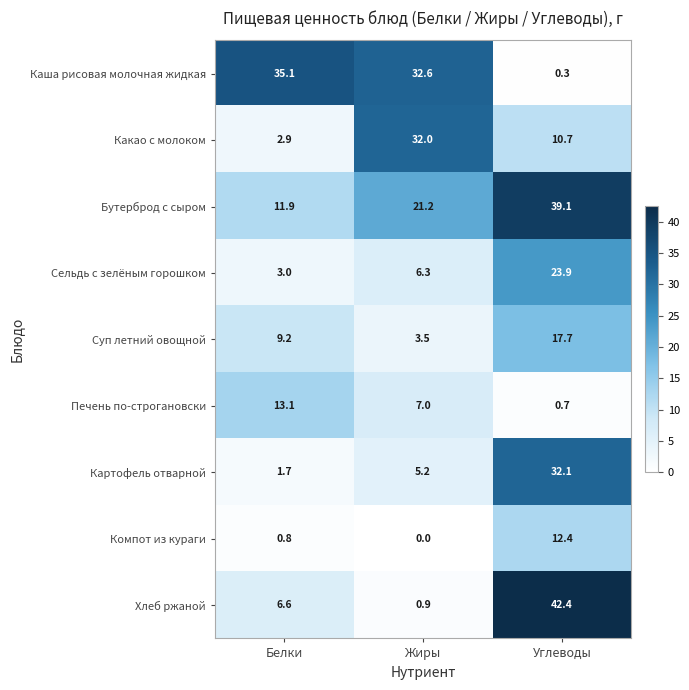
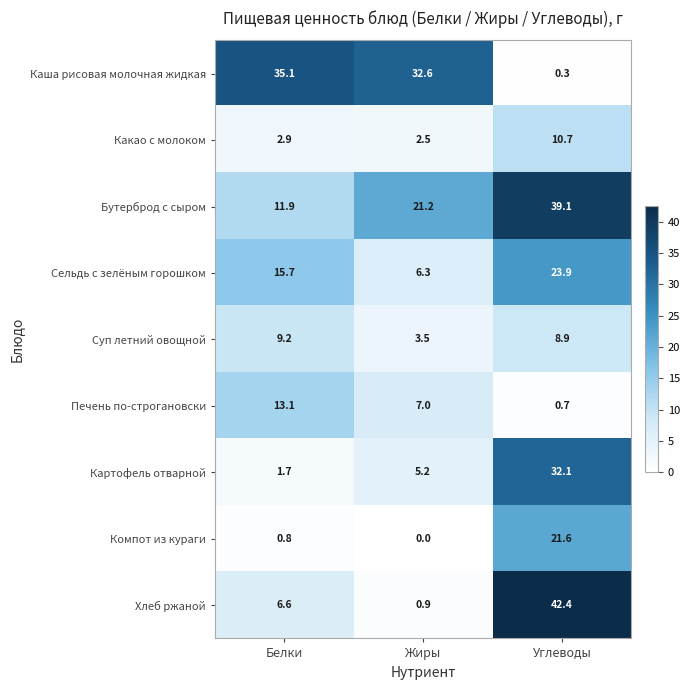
  {
    "Каша рисовая молочная жидкая": {
      "Белки": 35.1,
      "Жиры": 32.6,
      "Углеводы": 0.3
    },
    "Какао с молоком": {
      "Белки": 2.9,
-     "Жиры": 32.0,
+     "Жиры": 2.5,
      "Углеводы": 10.7
    },
    "Бутерброд с сыром": {
      "Белки": 11.9,
      "Жиры": 21.2,
      "Углеводы": 39.1
    },
    "Сельдь с зелёным горошком": {
-     "Белки": 3.0,
+     "Белки": 15.7,
      "Жиры": 6.3,
      "Углеводы": 23.9
    },
    "Суп летний овощной": {
      "Белки": 9.2,
      "Жиры": 3.5,
-     "Углеводы": 17.7
+     "Углеводы": 8.9
    },
    "Печень по-строгановски": {
      "Белки": 13.1,
      "Жиры": 7.0,
      "Углеводы": 0.7
    },
    "Картофель отварной": {
      "Белки": 1.7,
      "Жиры": 5.2,
      "Углеводы": 32.1
    },
    "Компот из кураги": {
      "Белки": 0.8,
      "Жиры": 0.0,
-     "Углеводы": 12.4
+     "Углеводы": 21.6
    },
    "Хлеб ржаной": {
      "Белки": 6.6,
      "Жиры": 0.9,
      "Углеводы": 42.4
    }
  }
